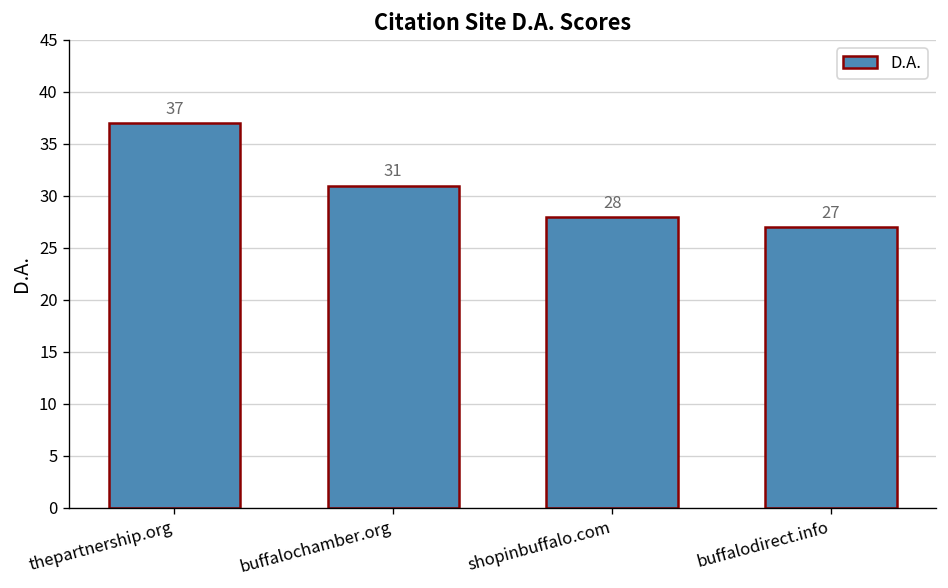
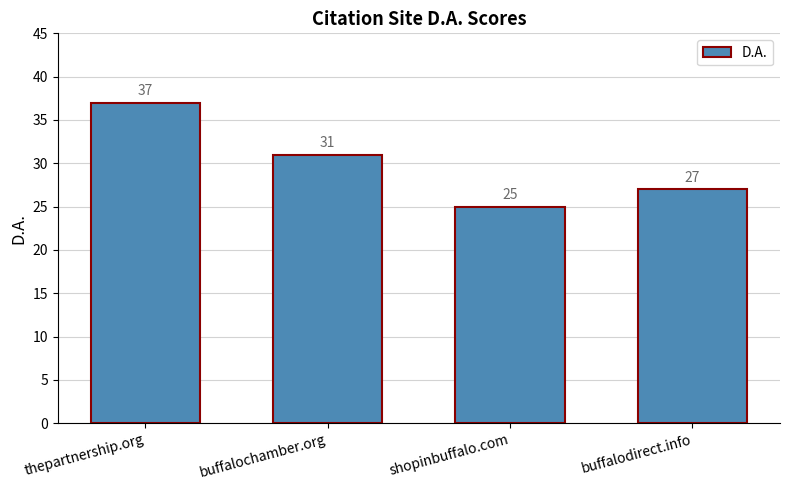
  {
    "thepartnership.org": 37,
    "buffalochamber.org": 31,
-   "shopinbuffalo.com": 28,
+   "shopinbuffalo.com": 25,
    "buffalodirect.info": 27
  }
